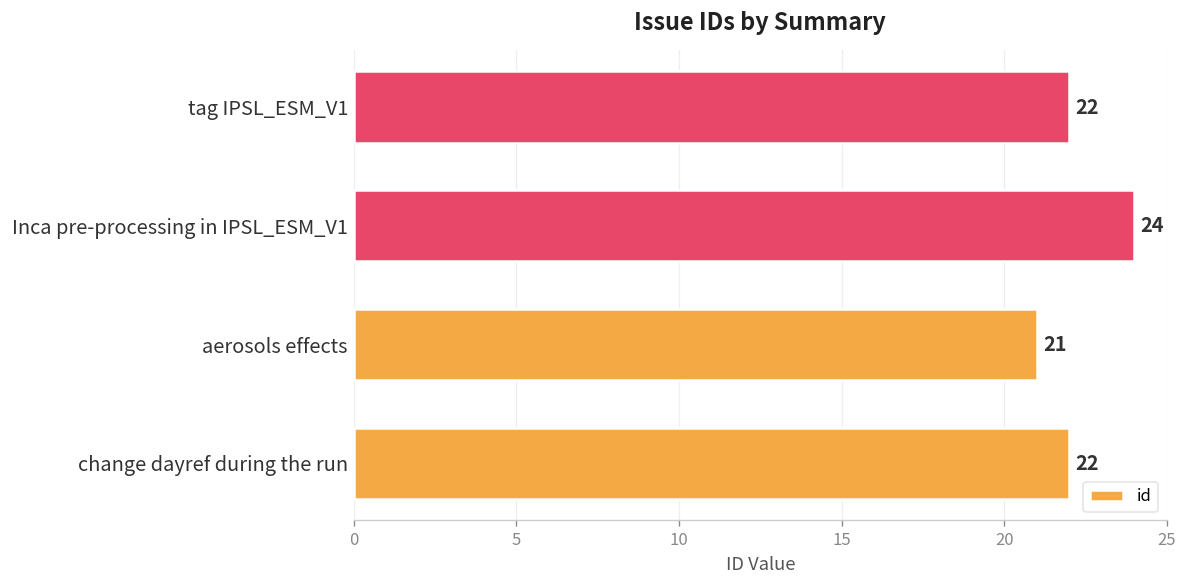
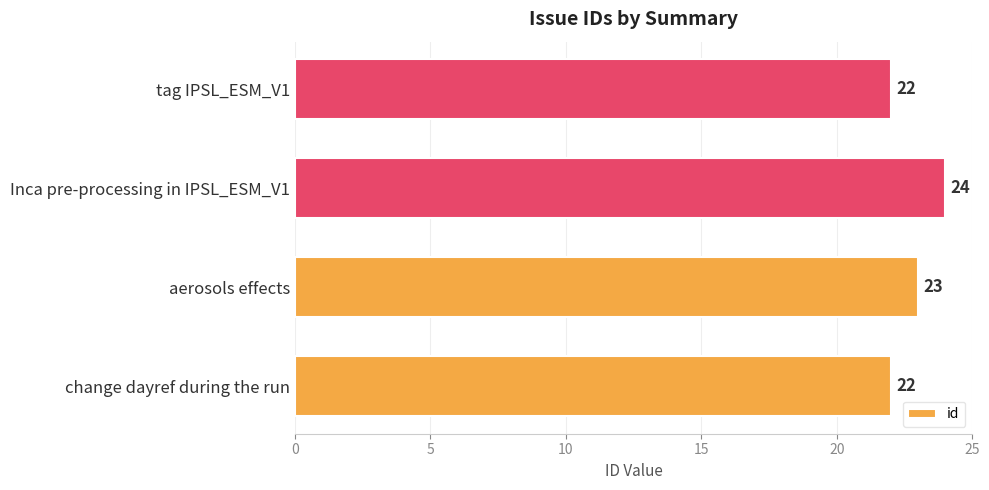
  {
    "tag IPSL_ESM_V1": 22,
    "Inca pre-processing in IPSL_ESM_V1": 24,
-   "aerosols effects": 21,
+   "aerosols effects": 23,
    "change dayref during the run": 22
  }
